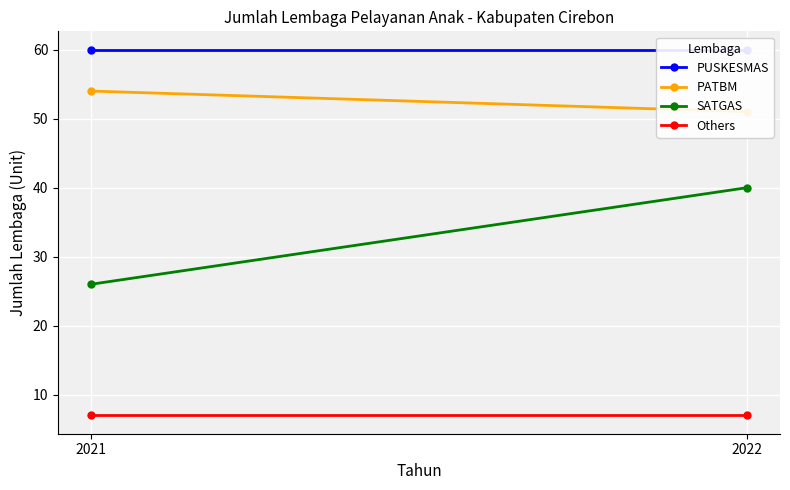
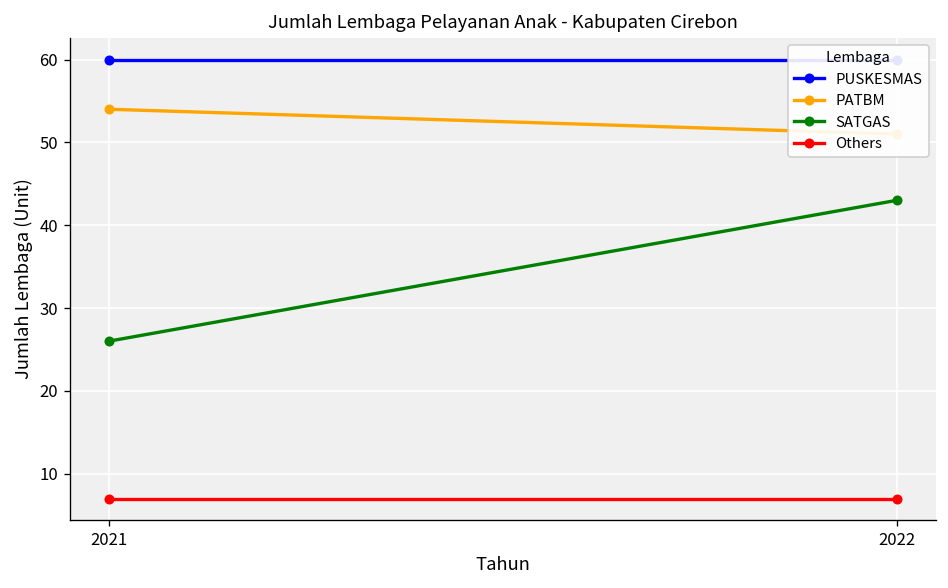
  {
    "PUSKESMAS": {
      "2021": 60
    },
    "PATBM": {
      "2021": 54
    },
    "SATGAS": {
      "2021": 26,
-     "2022": 40
+     "2022": 43
    },
    "Others": {
      "2021": 7,
      "2022": 7
    }
  }
